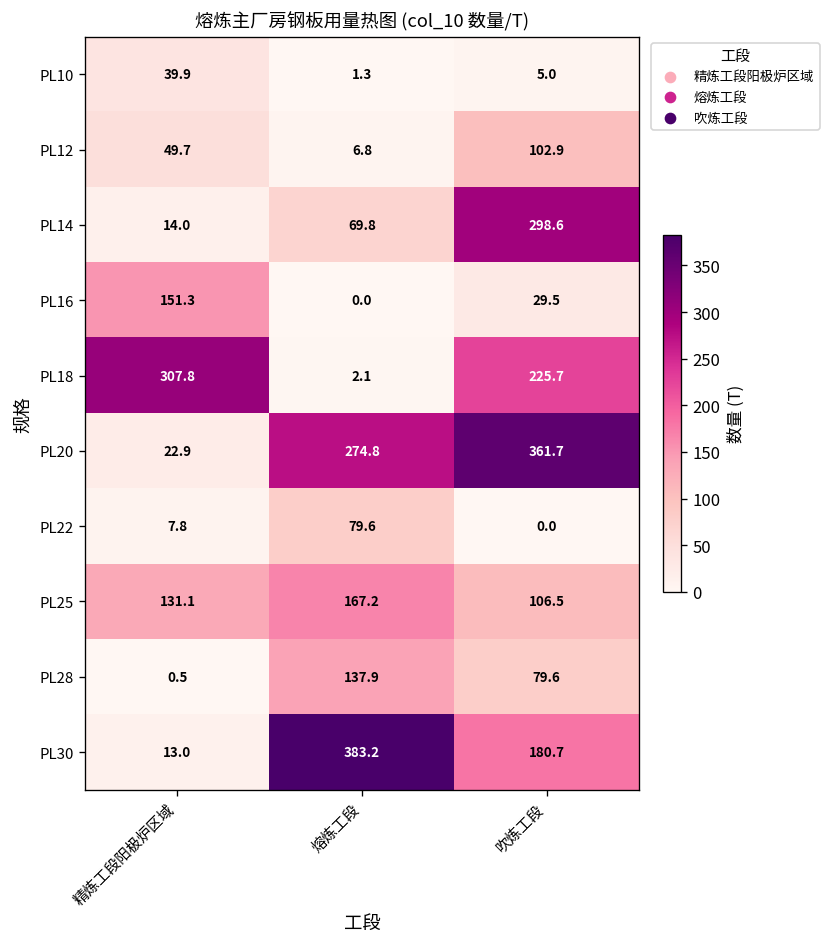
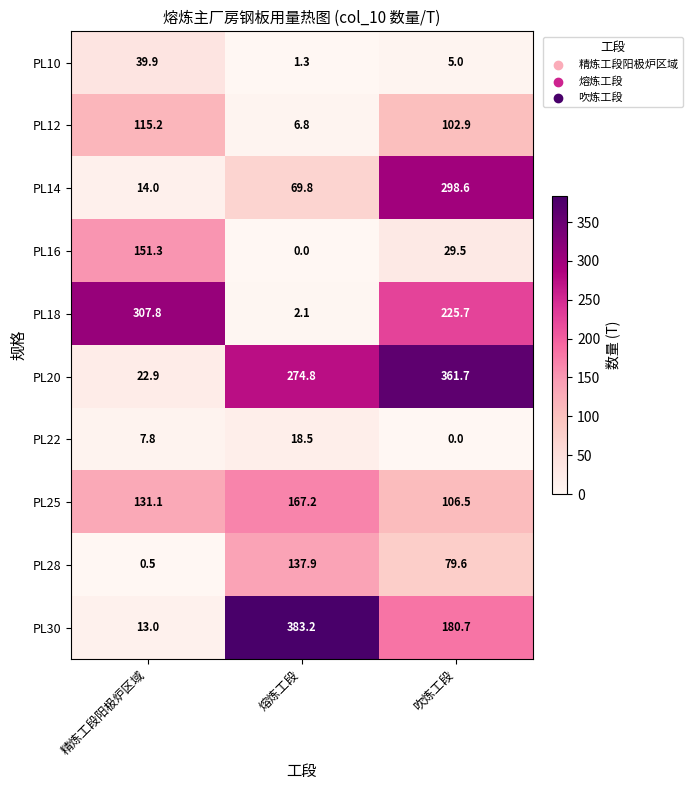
  {
    "PL10": {
      "精炼工段阳极炉区域": 39.9,
      "熔炼工段": 1.3,
      "吹炼工段": 5.0
    },
    "PL12": {
-     "精炼工段阳极炉区域": 49.7,
+     "精炼工段阳极炉区域": 115.2,
      "熔炼工段": 6.8,
      "吹炼工段": 102.9
    },
    "PL14": {
      "精炼工段阳极炉区域": 14.0,
      "熔炼工段": 69.8,
      "吹炼工段": 298.6
    },
    "PL16": {
      "精炼工段阳极炉区域": 151.3,
      "熔炼工段": 0.0,
      "吹炼工段": 29.5
    },
    "PL18": {
      "精炼工段阳极炉区域": 307.8,
      "熔炼工段": 2.1,
      "吹炼工段": 225.7
    },
    "PL20": {
      "精炼工段阳极炉区域": 22.9,
      "熔炼工段": 274.8,
      "吹炼工段": 361.7
    },
    "PL22": {
      "精炼工段阳极炉区域": 7.8,
-     "熔炼工段": 79.6,
+     "熔炼工段": 18.5,
      "吹炼工段": 0.0
    },
    "PL25": {
      "精炼工段阳极炉区域": 131.1,
      "熔炼工段": 167.2,
      "吹炼工段": 106.5
    },
    "PL28": {
      "精炼工段阳极炉区域": 0.5,
      "熔炼工段": 137.9,
      "吹炼工段": 79.6
    },
    "PL30": {
      "精炼工段阳极炉区域": 13.0,
      "熔炼工段": 383.2,
      "吹炼工段": 180.7
    }
  }
